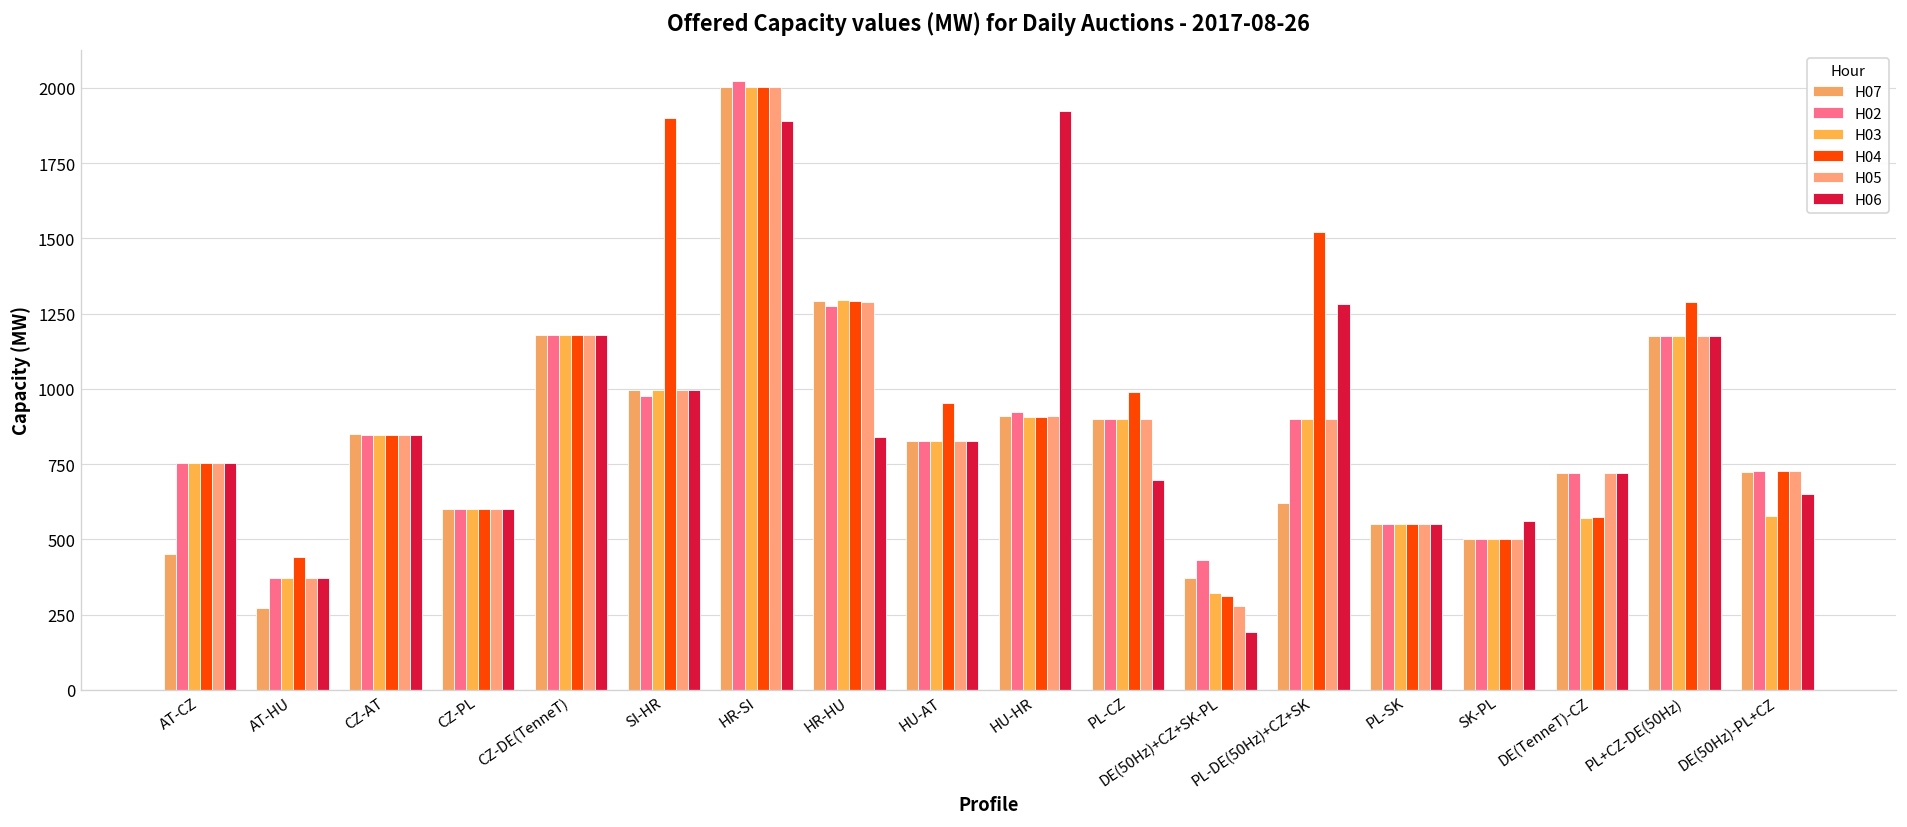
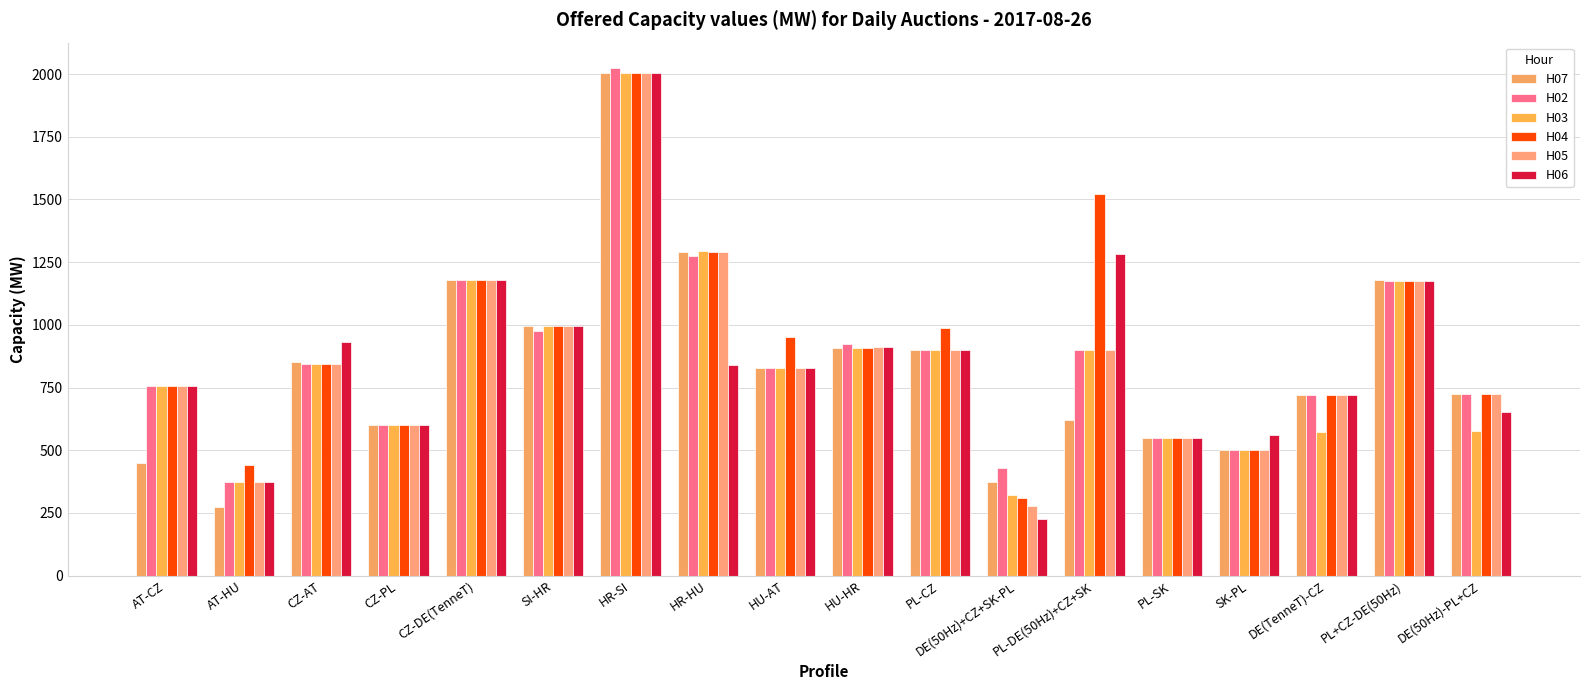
  {
    "H04": {
      "AT-CZ": 760,
      "AT-HU": 440,
      "CZ-AT": 850,
      "CZ-PL": 600,
      "CZ-DE(TenneT)": 1180,
-     "SI-HR": 1900,
+     "SI-HR": 1000,
      "HR-SI": 2000,
      "HR-HU": 1290,
      "HU-AT": 950,
      "HU-HR": 910,
      "PL-CZ": 990,
      "DE(50Hz)+CZ+SK-PL": 310,
      "PL-DE(50Hz)+CZ+SK": 1520,
      "PL-SK": 550,
      "SK-PL": 500,
-     "DE(TenneT)-CZ": 570,
-     "PL+CZ-DE(50Hz)": 1290,
+     "DE(TenneT)-CZ": 720,
+     "PL+CZ-DE(50Hz)": 1170,
      "DE(50Hz)-PL+CZ": 730
    },
    "H06": {
      "AT-CZ": 760,
      "AT-HU": 370,
-     "CZ-AT": 850,
+     "CZ-AT": 930,
      "CZ-PL": 600,
      "CZ-DE(TenneT)": 1180,
      "SI-HR": 1000,
-     "HR-SI": 1890,
+     "HR-SI": 2000,
      "HR-HU": 840,
      "HU-AT": 830,
-     "HU-HR": 1920,
-     "PL-CZ": 700,
-     "DE(50Hz)+CZ+SK-PL": 190,
+     "HU-HR": 910,
+     "PL-CZ": 900,
+     "DE(50Hz)+CZ+SK-PL": 230,
      "PL-DE(50Hz)+CZ+SK": 1280,
      "PL-SK": 550,
      "SK-PL": 560,
      "DE(TenneT)-CZ": 720,
      "PL+CZ-DE(50Hz)": 1170,
      "DE(50Hz)-PL+CZ": 650
    }
  }
